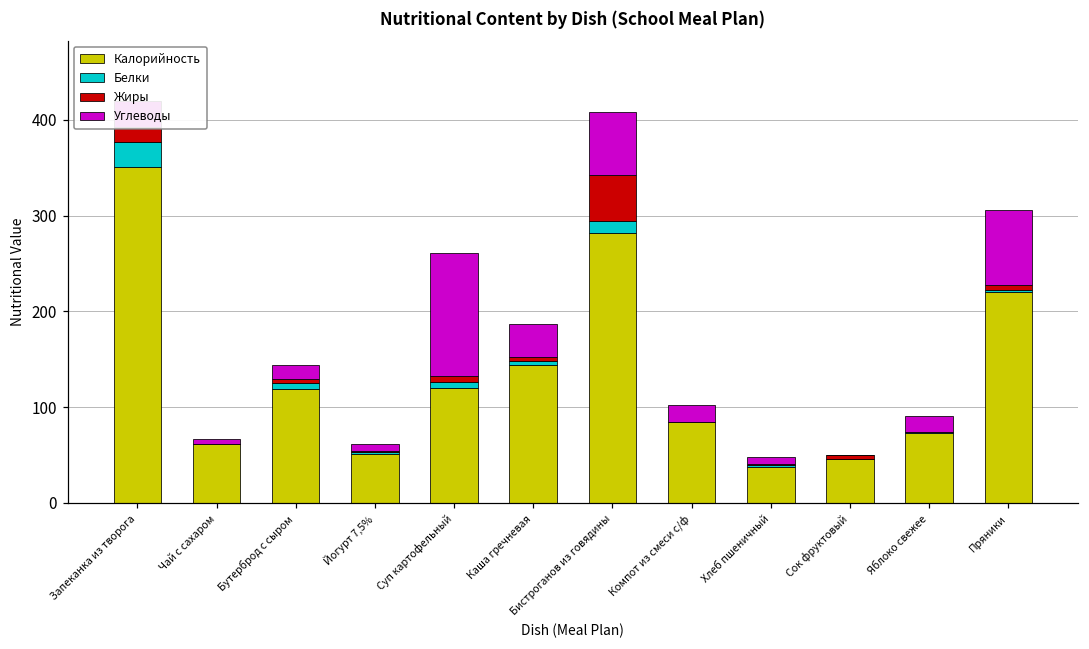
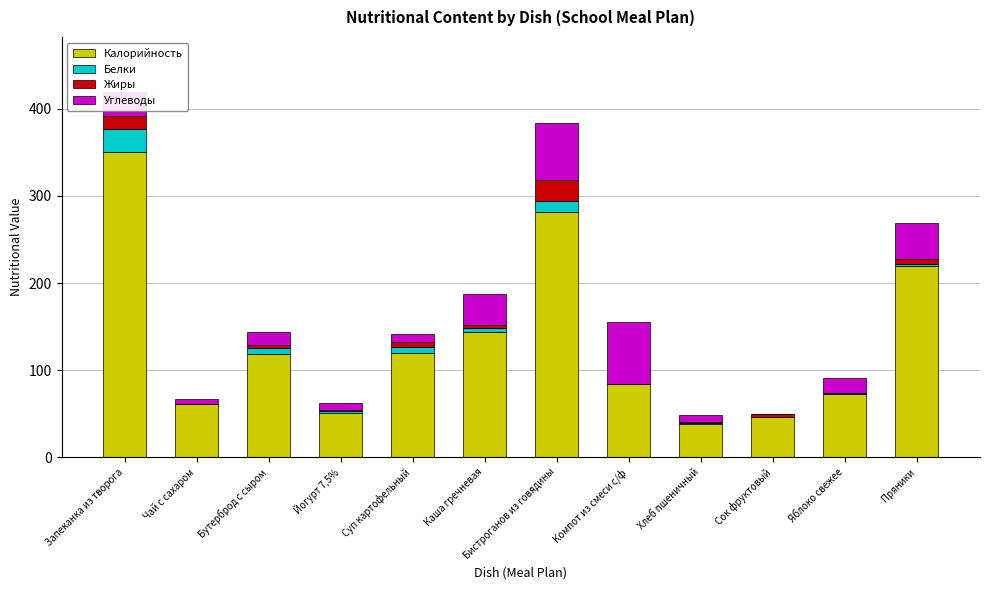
  {
    "Калорийность": {
      "Запеканка из творога": 350,
      "Чай с сахаром": 60,
      "Бутерброд с сыром": 120,
      "Йогурт 7,5%": 50,
      "Суп картофельный": 120,
      "Каша гречневая": 140,
      "Бистроганов из говядины": 280,
      "Компот из смеси с/ф": 80,
      "Хлеб пшеничный": 40,
      "Сок фруктовый": 50,
      "Яблоко свежее": 70,
      "Пряники": 220
    },
    "Белки": {
      "Запеканка из творога": 30,
      "Бутерброд с сыром": 10,
      "Суп картофельный": 10,
      "Каша гречневая": 0,
      "Бистроганов из говядины": 10,
      "Сок фруктовый": 0
    },
    "Жиры": {
      "Запеканка из творога": 20,
      "Чай с сахаром": 0,
      "Бутерброд с сыром": 0,
      "Суп картофельный": 10,
      "Каша гречневая": 0,
-     "Бистроганов из говядины": 50,
+     "Бистроганов из говядины": 20,
      "Компот из смеси с/ф": 0,
      "Сок фруктовый": 0,
      "Пряники": 0
    },
    "Углеводы": {
      "Чай с сахаром": 10,
      "Бутерброд с сыром": 10,
      "Йогурт 7,5%": 10,
-     "Суп картофельный": 130,
+     "Суп картофельный": 10,
      "Каша гречневая": 40,
      "Бистроганов из говядины": 70,
-     "Компот из смеси с/ф": 20,
+     "Компот из смеси с/ф": 70,
      "Хлеб пшеничный": 10,
      "Сок фруктовый": 0,
      "Яблоко свежее": 20,
-     "Пряники": 80
+     "Пряники": 40
    }
  }
